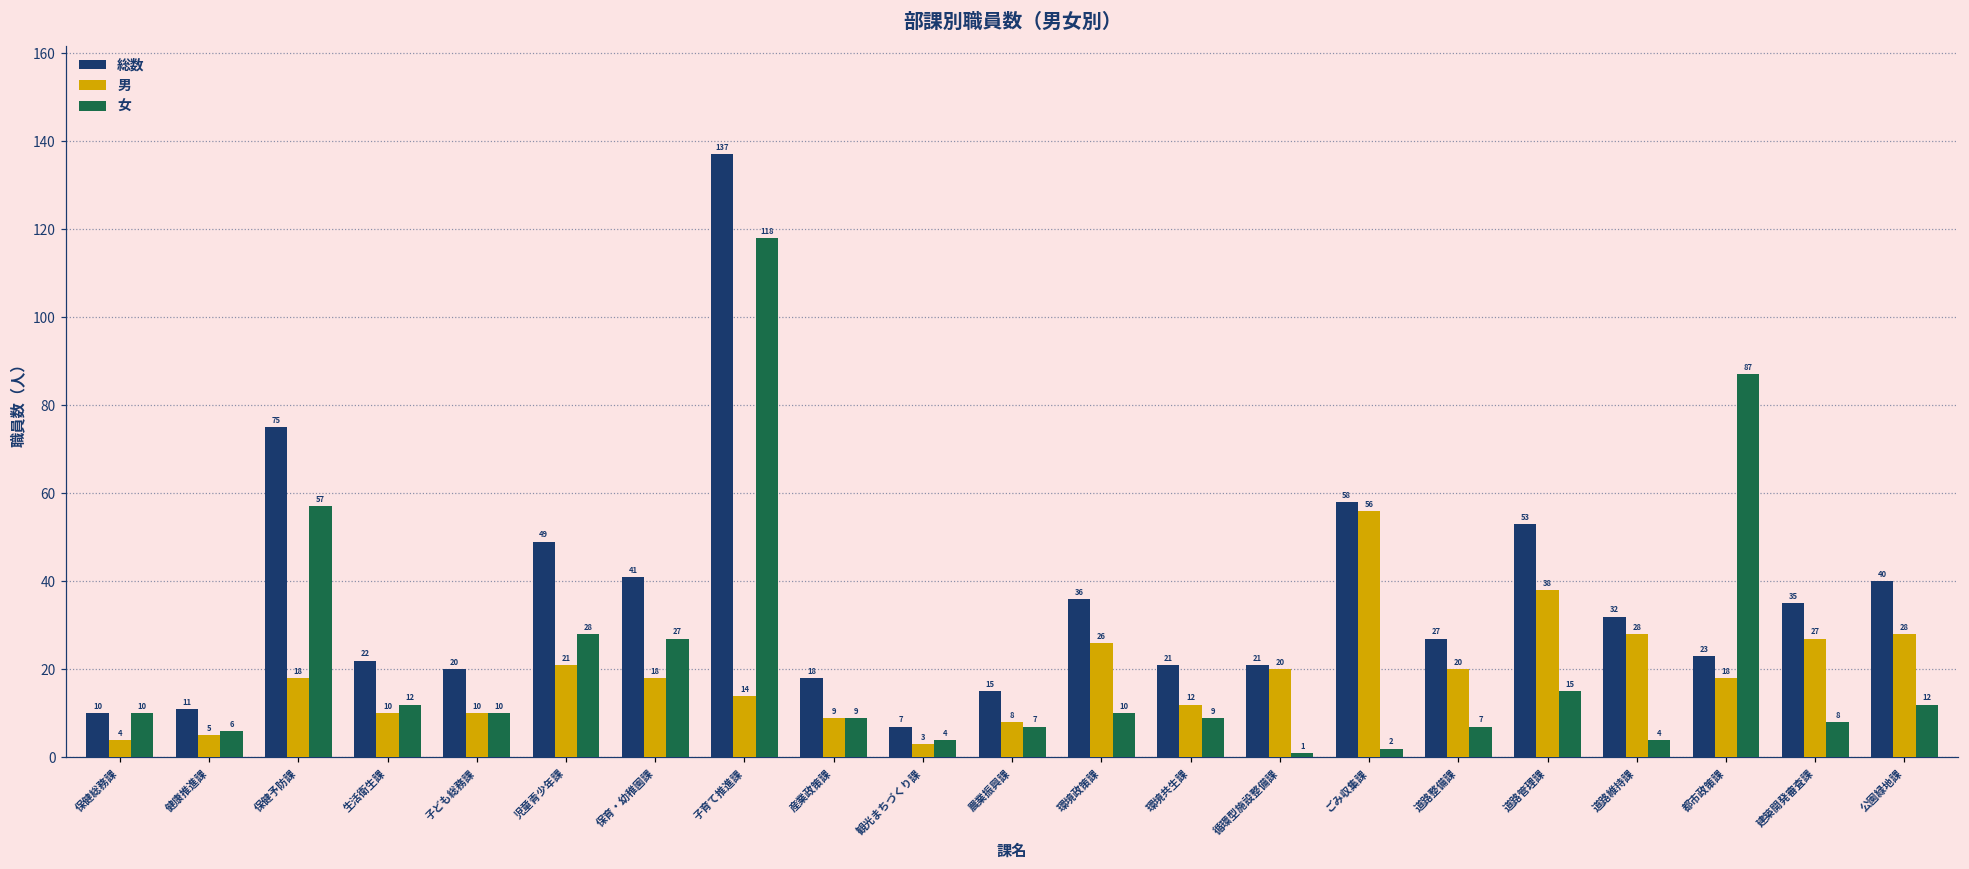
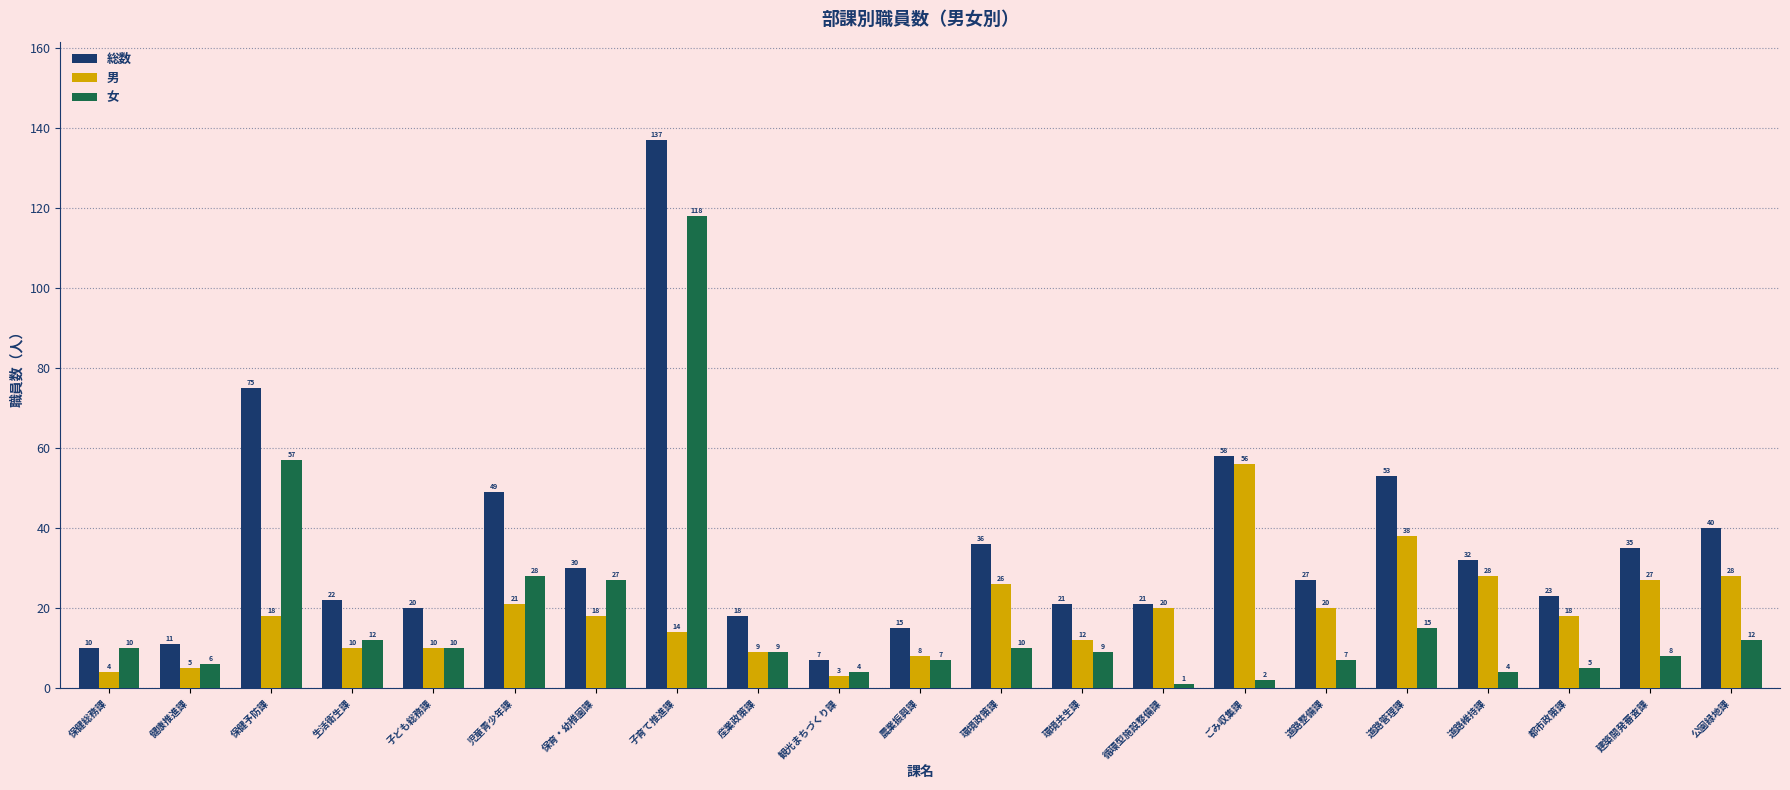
  {
    "総数": {
      "保健総務課": 10,
      "健康推進課": 11,
      "保健予防課": 75,
      "生活衛生課": 22,
      "子ども総務課": 20,
      "児童青少年課": 49,
-     "保育・幼稚園課": 41,
+     "保育・幼稚園課": 30,
      "子育て推進課": 137,
      "産業政策課": 18,
      "観光まちづくり課": 7,
      "農業振興課": 15,
      "環境政策課": 36,
      "環境共生課": 21,
      "循環型施設整備課": 21,
      "ごみ収集課": 58,
      "道路整備課": 27,
      "道路管理課": 53,
      "道路維持課": 32,
      "都市政策課": 23,
      "建築開発審査課": 35,
      "公園緑地課": 40
    },
    "男": {
      "保健総務課": 4,
      "健康推進課": 5,
      "保健予防課": 18,
      "生活衛生課": 10,
      "子ども総務課": 10,
      "児童青少年課": 21,
      "保育・幼稚園課": 18,
      "子育て推進課": 14,
      "産業政策課": 9,
      "観光まちづくり課": 3,
      "農業振興課": 8,
      "環境政策課": 26,
      "環境共生課": 12,
      "循環型施設整備課": 20,
      "ごみ収集課": 56,
      "道路整備課": 20,
      "道路管理課": 38,
      "道路維持課": 28,
      "都市政策課": 18,
      "建築開発審査課": 27,
      "公園緑地課": 28
    },
    "女": {
      "保健総務課": 10,
      "健康推進課": 6,
      "保健予防課": 57,
      "生活衛生課": 12,
      "子ども総務課": 10,
      "児童青少年課": 28,
      "保育・幼稚園課": 27,
      "子育て推進課": 118,
      "産業政策課": 9,
      "観光まちづくり課": 4,
      "農業振興課": 7,
      "環境政策課": 10,
      "環境共生課": 9,
      "循環型施設整備課": 1,
      "ごみ収集課": 2,
      "道路整備課": 7,
      "道路管理課": 15,
      "道路維持課": 4,
-     "都市政策課": 87,
+     "都市政策課": 5,
      "建築開発審査課": 8,
      "公園緑地課": 12
    }
  }
